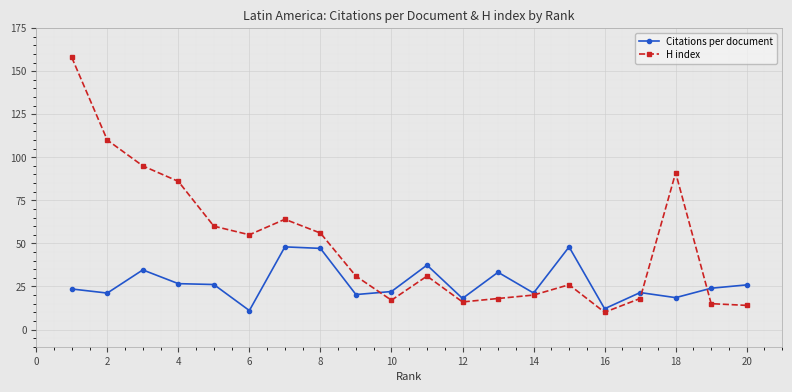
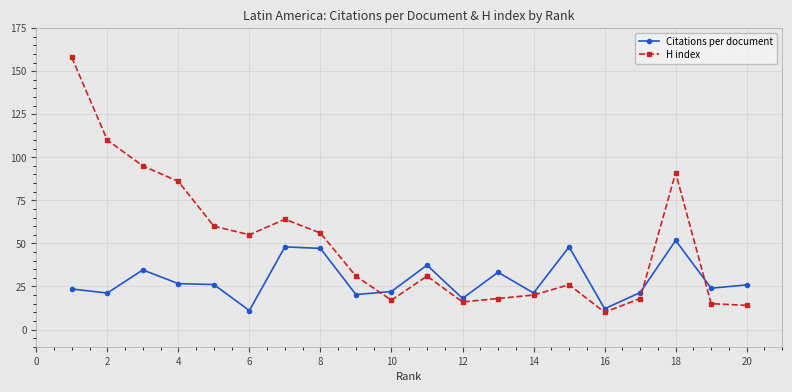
  {
    "Citations per document": {
      "2": 21,
      "4": 27,
      "6": 11,
      "8": 47,
      "10": 22,
      "12": 18,
      "16": 12,
-     "18": 19,
+     "18": 52,
      "20": 26
    },
    "H index": {
      "2": 110,
      "4": 86,
      "6": 55,
      "8": 56,
      "10": 17,
      "12": 16,
      "16": 10,
      "18": 91,
      "20": 14
    }
  }
